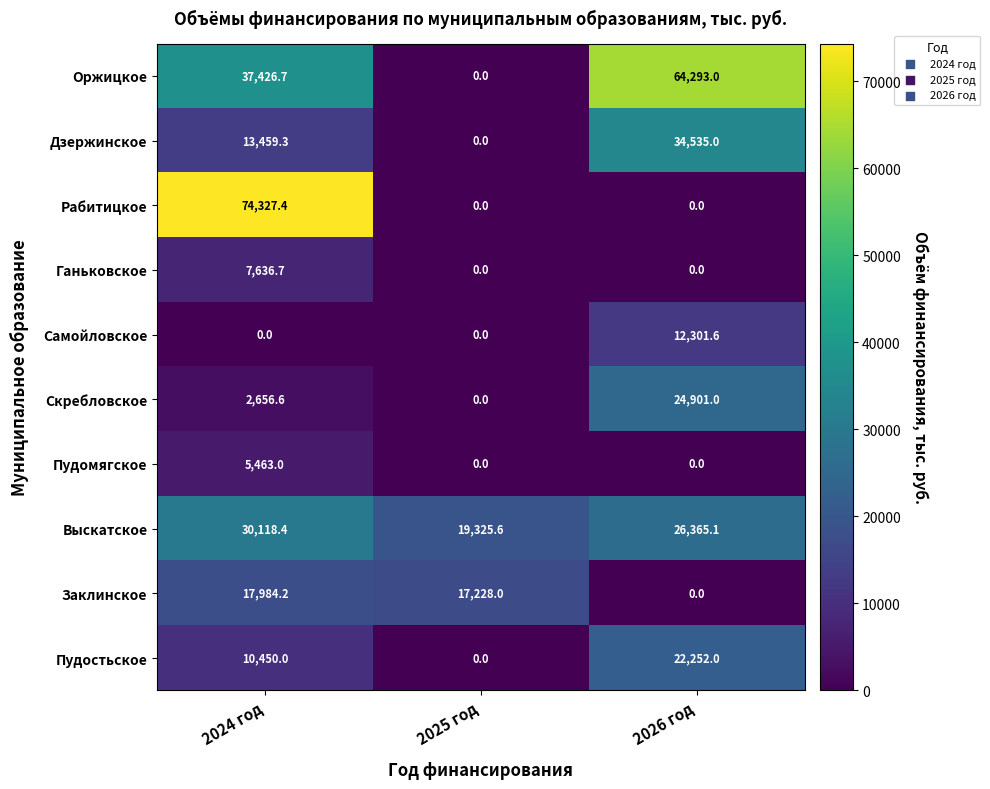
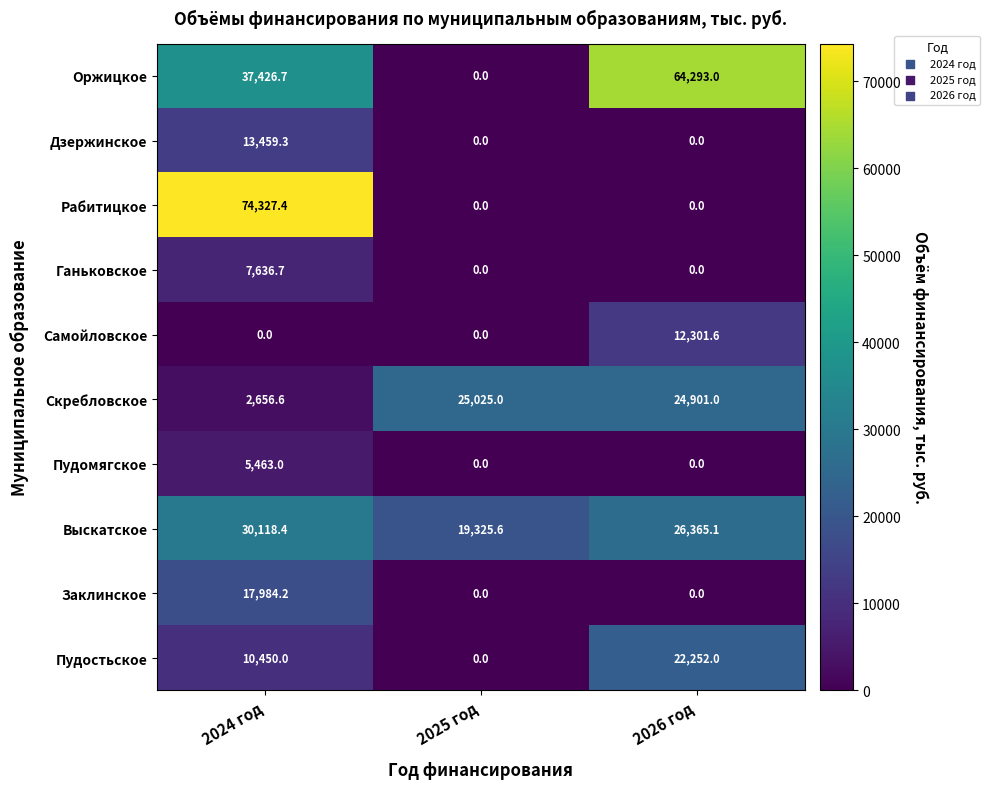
  {
    "Оржицкое": {
      "2024 год": "37,426.7",
      "2025 год": "0.0",
      "2026 год": "64,293.0"
    },
    "Дзержинское": {
      "2024 год": "13,459.3",
      "2025 год": "0.0",
-     "2026 год": "34,535.0"
+     "2026 год": "0.0"
    },
    "Рабитицкое": {
      "2024 год": "74,327.4",
      "2025 год": "0.0",
      "2026 год": "0.0"
    },
    "Ганьковское": {
      "2024 год": "7,636.7",
      "2025 год": "0.0",
      "2026 год": "0.0"
    },
    "Самойловское": {
      "2024 год": "0.0",
      "2025 год": "0.0",
      "2026 год": "12,301.6"
    },
    "Скребловское": {
      "2024 год": "2,656.6",
-     "2025 год": "0.0",
+     "2025 год": "25,025.0",
      "2026 год": "24,901.0"
    },
    "Пудомягское": {
      "2024 год": "5,463.0",
      "2025 год": "0.0",
      "2026 год": "0.0"
    },
    "Выскатское": {
      "2024 год": "30,118.4",
      "2025 год": "19,325.6",
      "2026 год": "26,365.1"
    },
    "Заклинское": {
      "2024 год": "17,984.2",
-     "2025 год": "17,228.0",
+     "2025 год": "0.0",
      "2026 год": "0.0"
    },
    "Пудостьское": {
      "2024 год": "10,450.0",
      "2025 год": "0.0",
      "2026 год": "22,252.0"
    }
  }
